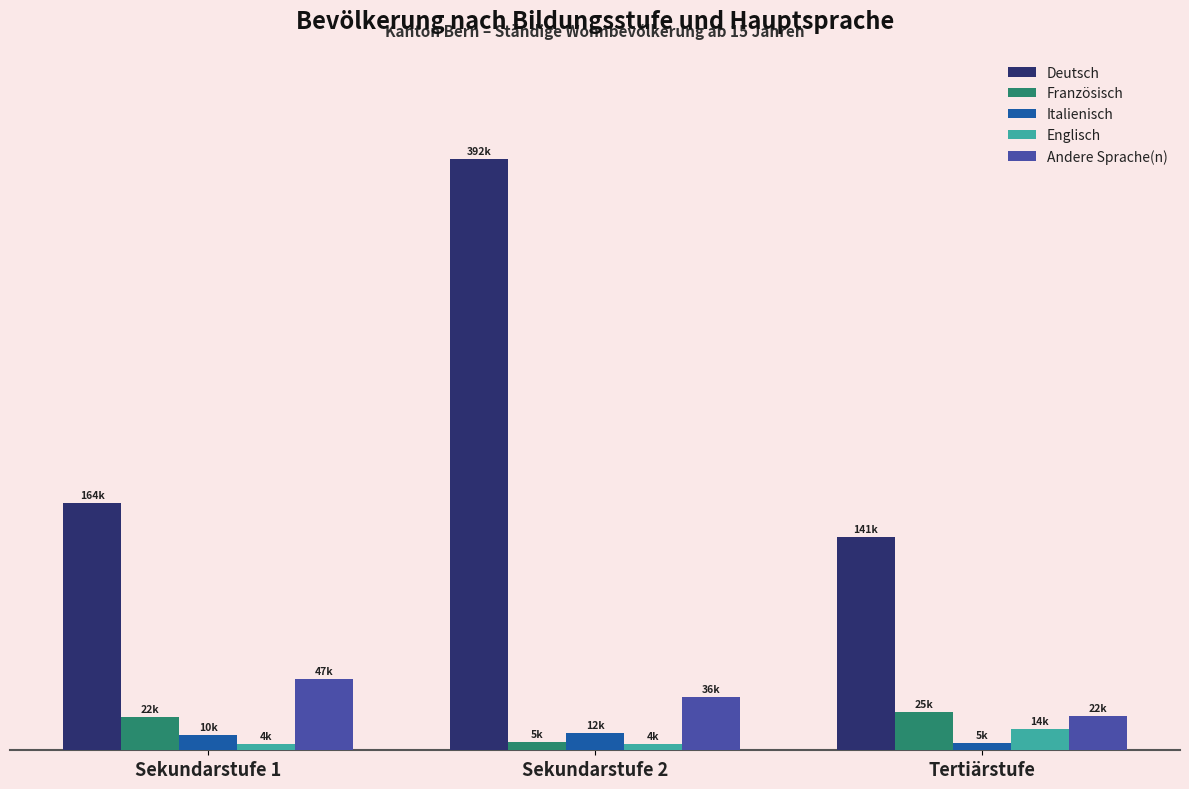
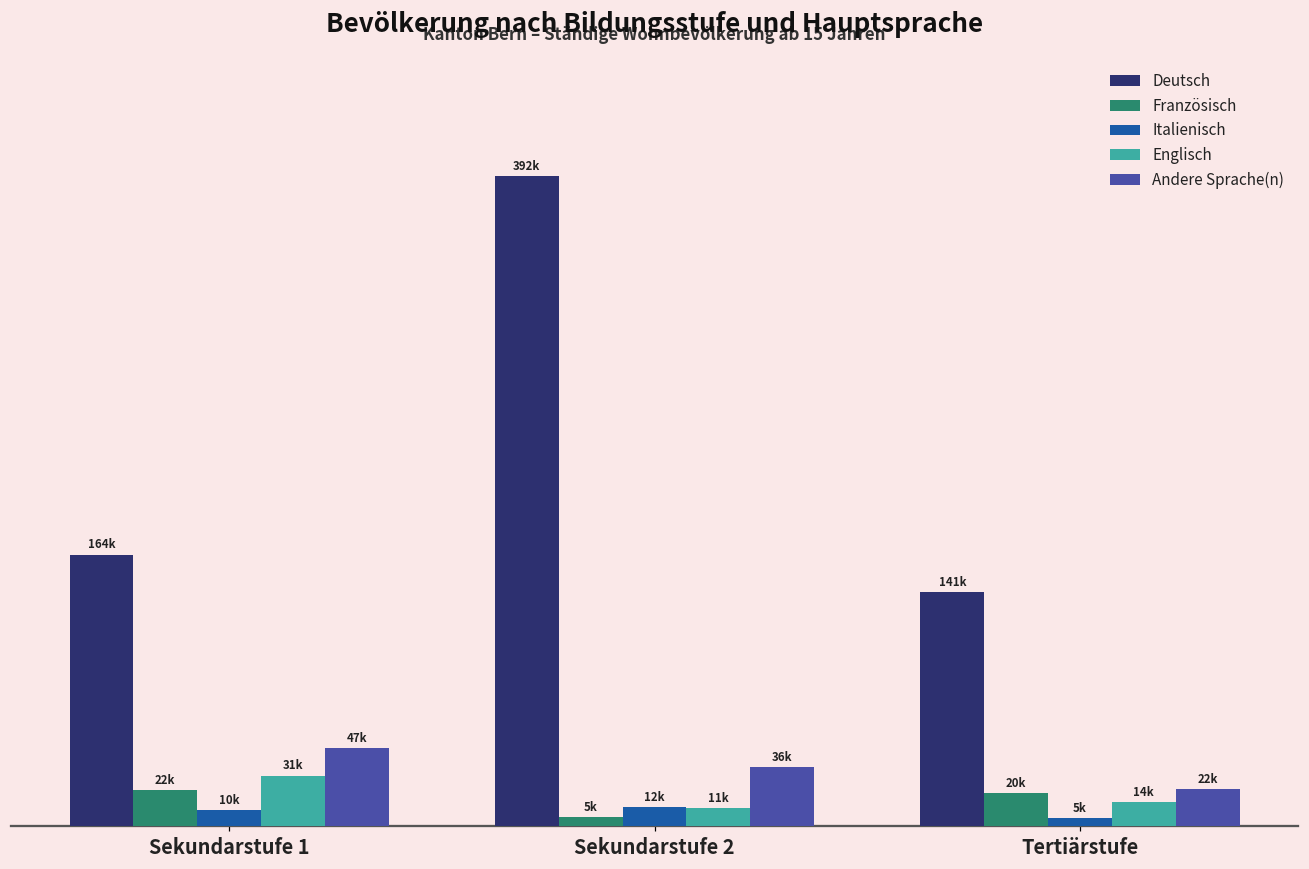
  {
    "Deutsch": {
      "Sekundarstufe 1": "164k",
      "Sekundarstufe 2": "392k",
      "Tertiärstufe": "141k"
    },
    "Französisch": {
      "Sekundarstufe 1": "22k",
      "Sekundarstufe 2": "5k",
-     "Tertiärstufe": "25k"
+     "Tertiärstufe": "20k"
    },
    "Englisch": {
-     "Sekundarstufe 1": "4k",
-     "Sekundarstufe 2": "4k",
+     "Sekundarstufe 1": "31k",
+     "Sekundarstufe 2": "11k",
      "Tertiärstufe": "14k"
    }
  }
